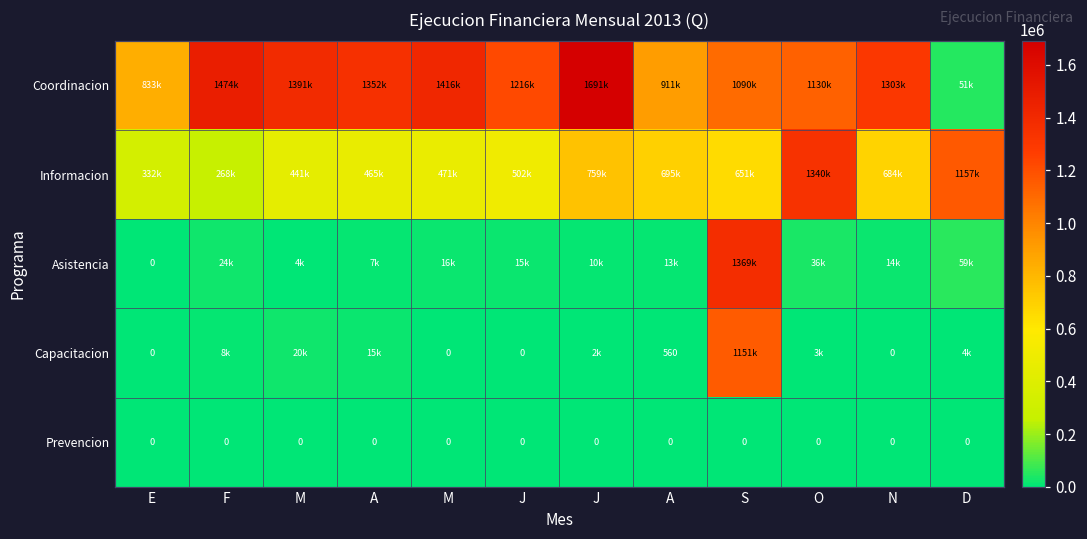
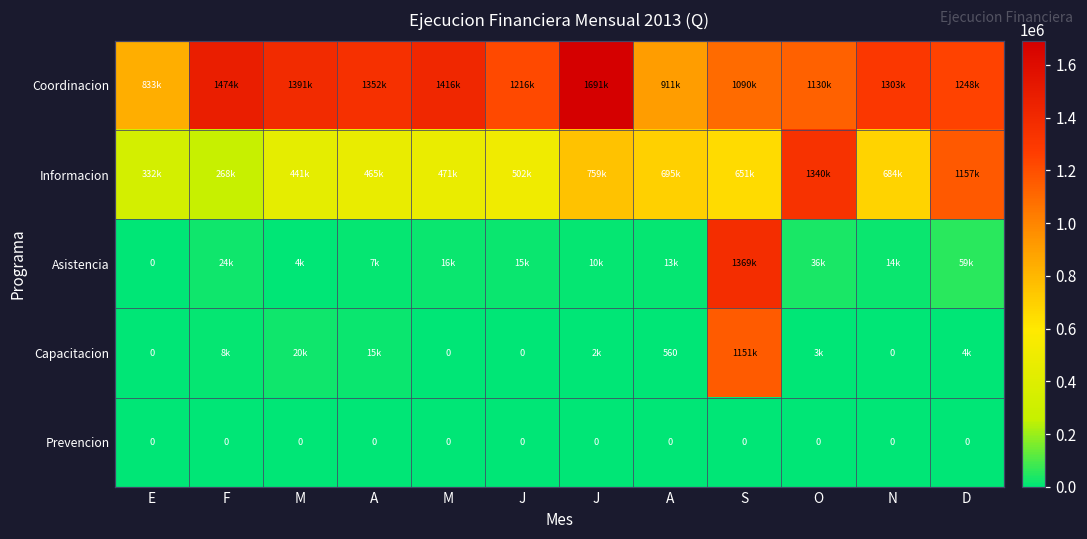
  {
    "Coordinacion": {
      "E": "833k",
      "F": "1474k",
      "S": "1090k",
      "O": "1130k",
      "N": "1303k",
-     "D": "51k"
+     "D": "1248k"
    },
    "Informacion": {
      "E": "332k",
      "F": "268k",
      "S": "651k",
      "O": "1340k",
      "N": "684k",
      "D": "1157k"
    },
    "Asistencia": {
      "E": "0",
      "F": "24k",
      "S": "1369k",
      "O": "36k",
      "N": "14k",
      "D": "59k"
    },
    "Capacitacion": {
      "E": "0",
      "F": "8k",
      "S": "1151k",
      "O": "3k",
      "N": "0",
      "D": "4k"
    },
    "Prevencion": {
      "E": "0",
      "F": "0",
      "S": "0",
      "O": "0",
      "N": "0",
      "D": "0"
    }
  }
